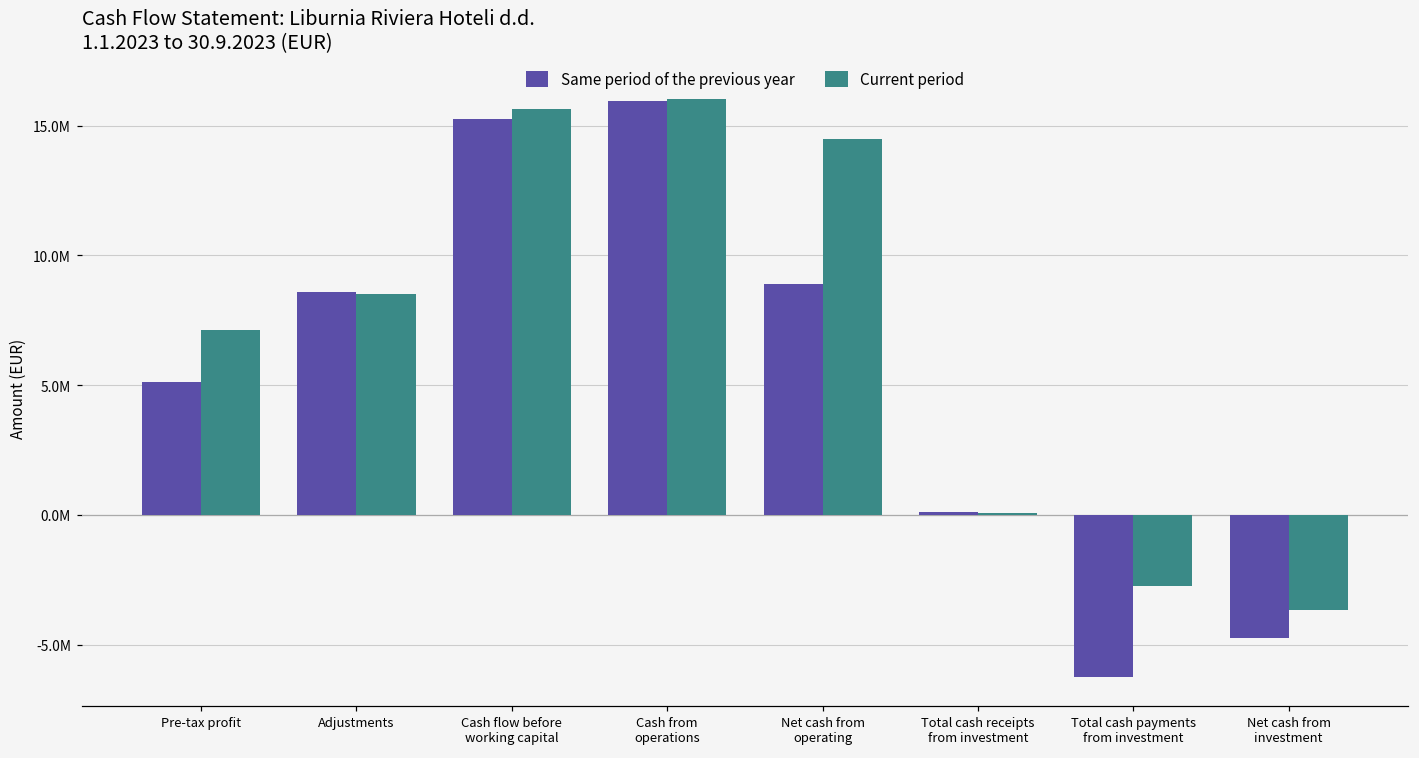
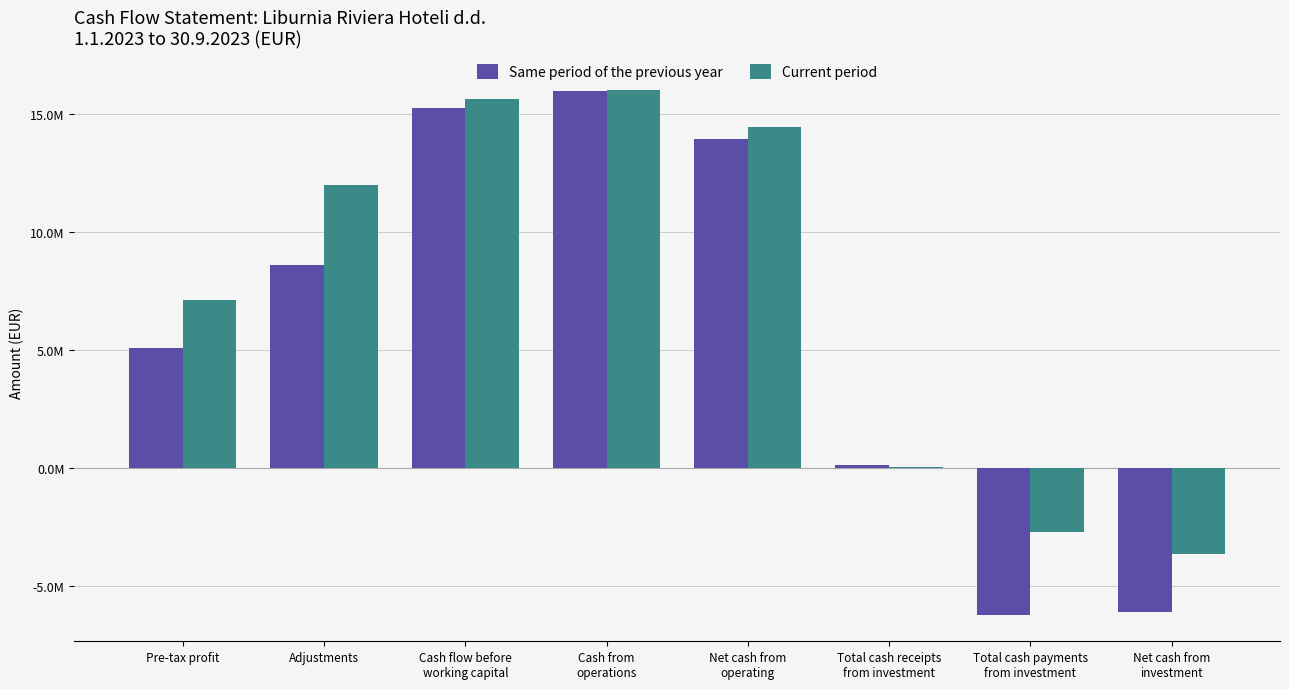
  {
    "Same period of the previous year": {
      "Pre-tax profit": 5100000,
      "Adjustments": 8600000,
      "Cash flow before working capital": 15300000,
      "Cash from operations": 16000000,
-     "Net cash from operating": 8900000,
+     "Net cash from operating": 14000000,
      "Total cash receipts from investment": 100000,
      "Total cash payments from investment": -6200000,
-     "Net cash from investment": -4700000
+     "Net cash from investment": -6100000
    },
    "Current period": {
      "Pre-tax profit": 7100000,
-     "Adjustments": 8500000,
+     "Adjustments": 12000000,
      "Cash flow before working capital": 15700000,
      "Cash from operations": 16000000,
      "Net cash from operating": 14500000,
      "Total cash payments from investment": -2700000,
      "Net cash from investment": -3700000
    }
  }
